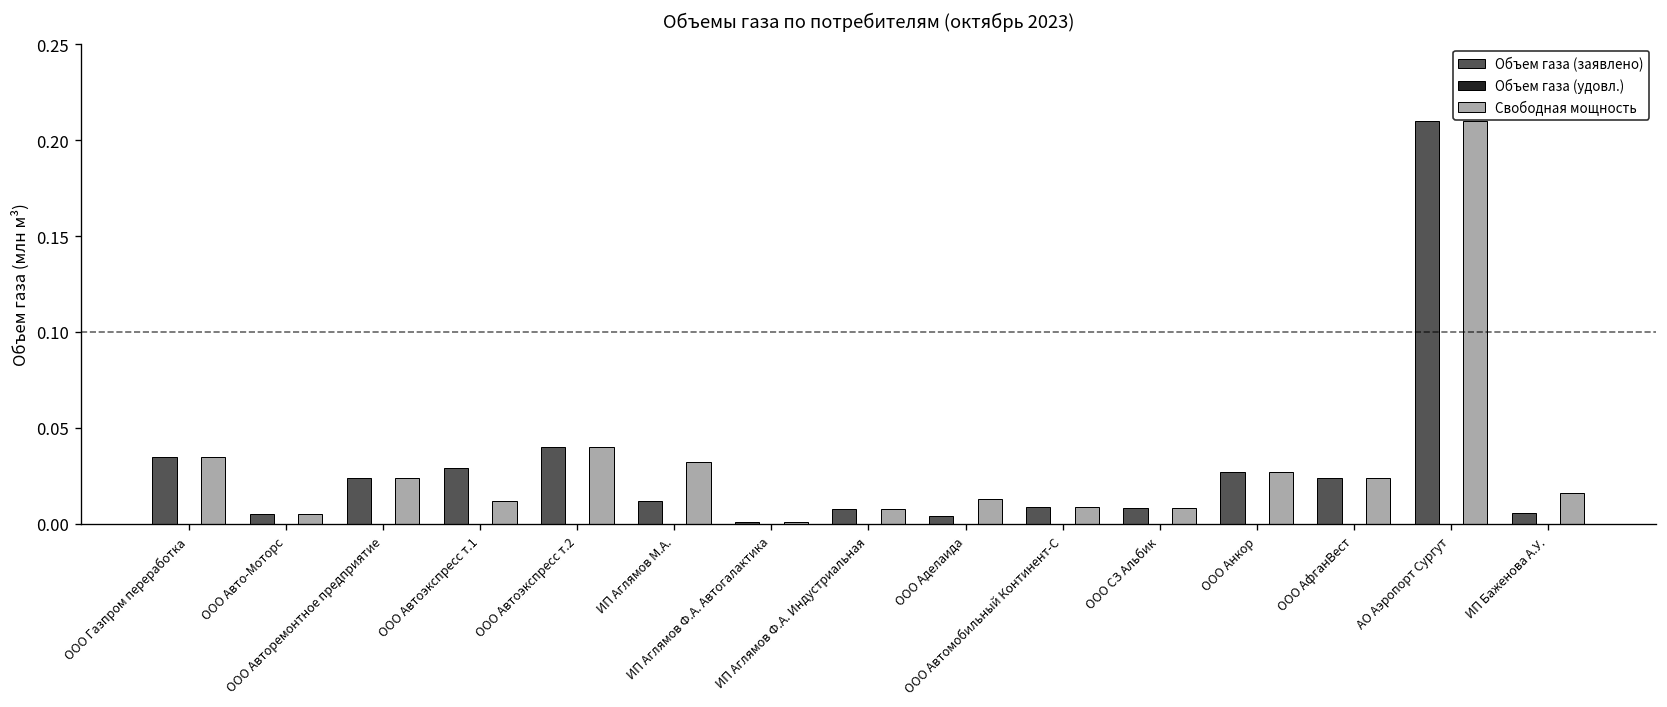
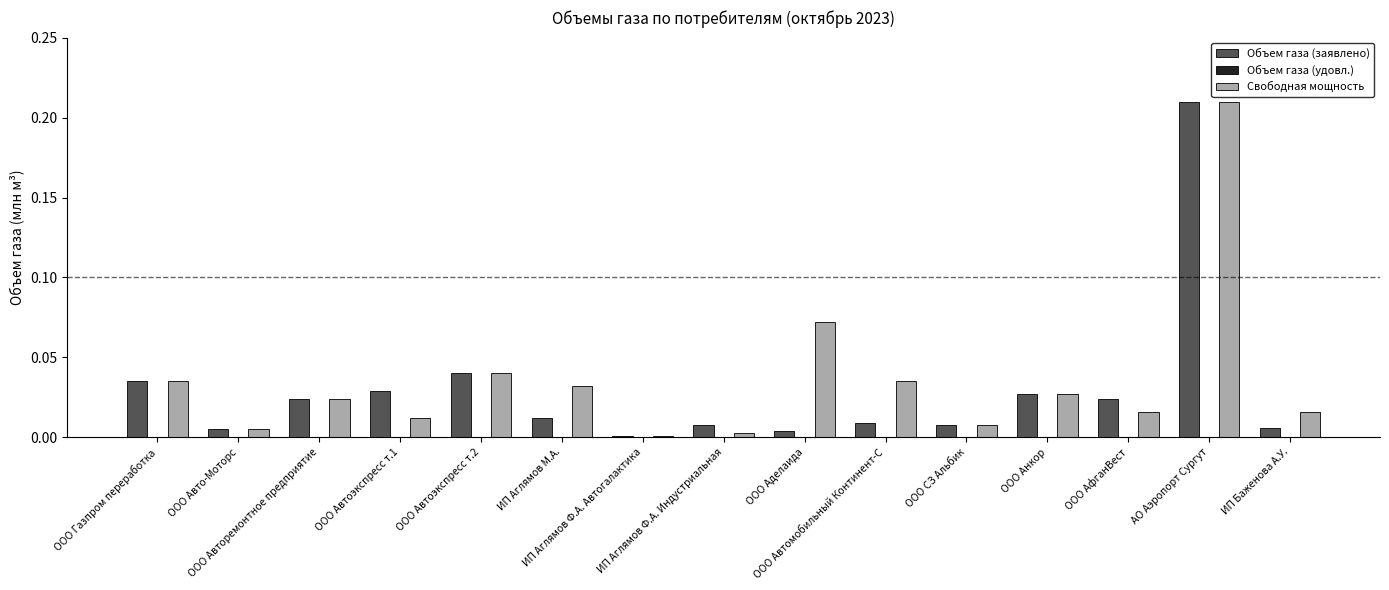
  {
    "Объем газа (заявлено)": {
      "ООО Газпром переработка": 0.035,
      "ООО Авто-Моторс": 0.005,
      "ООО Авторемонтное предприятие": 0.024,
      "ООО Автоэкспресс т.1": 0.029,
      "ООО Автоэкспресс т.2": 0.040,
      "ИП Аглямов М.А.": 0.012,
      "ИП Аглямов Ф.А. Индустриальная": 0.008,
      "ООО Аделаида": 0.004,
      "ООО Автомобильный Континент-С": 0.009,
      "ООО СЗ Альбик": 0.008,
      "ООО Анкор": 0.027,
      "ООО АфганВест": 0.024,
      "АО Аэропорт Сургут": 0.210,
      "ИП Баженова А.У.": 0.006
    },
    "Объем газа (удовл.)": {
      "ООО Газпром переработка": 0.000,
      "ООО Авто-Моторс": 0.000,
      "ООО Авторемонтное предприятие": 0.000,
      "ООО Автоэкспресс т.1": 0.000,
      "ООО Автоэкспресс т.2": 0.000,
      "ИП Аглямов М.А.": 0.000,
      "ИП Аглямов Ф.А. Автогалактика": 0.000,
      "ИП Аглямов Ф.А. Индустриальная": 0.000,
      "ООО Аделаида": 0.000,
      "ООО Автомобильный Континент-С": 0.000,
      "ООО СЗ Альбик": 0.000,
      "ООО Анкор": 0.000,
      "ООО АфганВест": 0.000,
      "АО Аэропорт Сургут": 0.000,
      "ИП Баженова А.У.": 0.000
    },
    "Свободная мощность": {
      "ООО Газпром переработка": 0.035,
      "ООО Авто-Моторс": 0.005,
      "ООО Авторемонтное предприятие": 0.024,
      "ООО Автоэкспресс т.1": 0.012,
      "ООО Автоэкспресс т.2": 0.040,
      "ИП Аглямов М.А.": 0.032,
-     "ИП Аглямов Ф.А. Индустриальная": 0.008,
-     "ООО Аделаида": 0.013,
-     "ООО Автомобильный Континент-С": 0.009,
+     "ИП Аглямов Ф.А. Индустриальная": 0.003,
+     "ООО Аделаида": 0.072,
+     "ООО Автомобильный Континент-С": 0.035,
      "ООО СЗ Альбик": 0.008,
      "ООО Анкор": 0.027,
-     "ООО АфганВест": 0.024,
+     "ООО АфганВест": 0.016,
      "АО Аэропорт Сургут": 0.210,
      "ИП Баженова А.У.": 0.016
    }
  }
